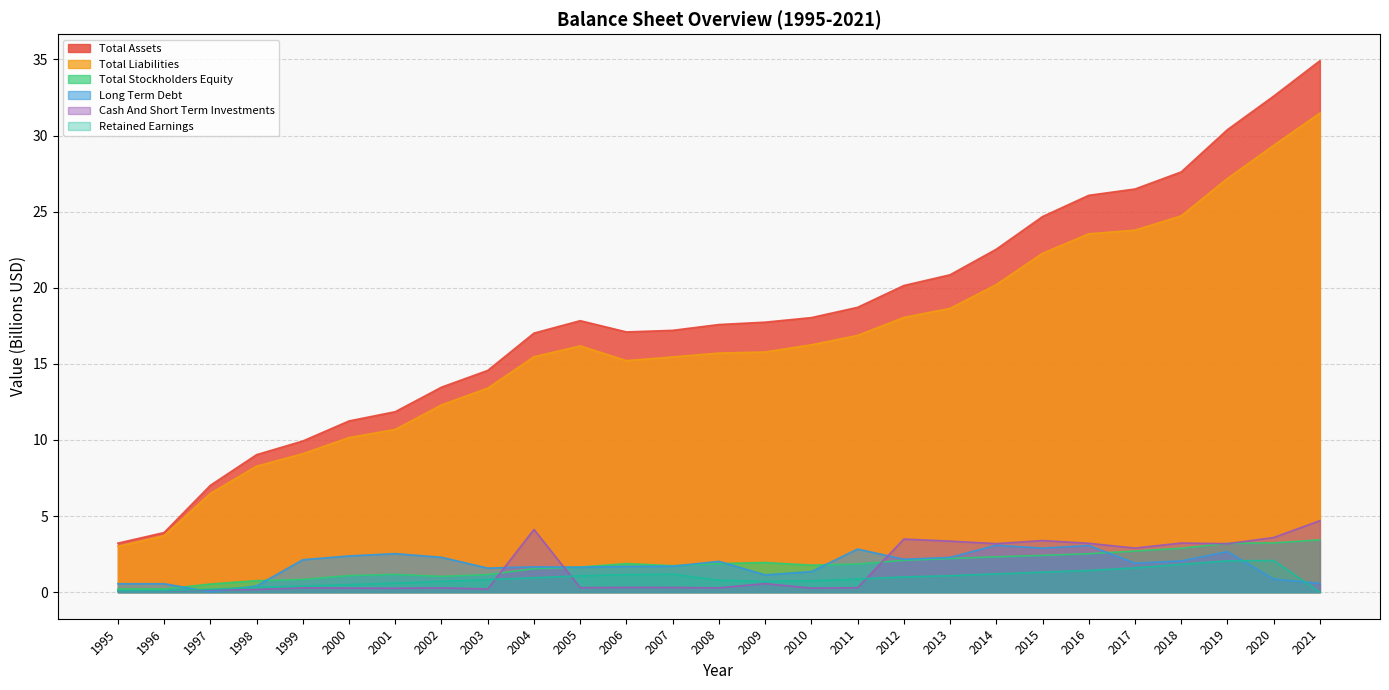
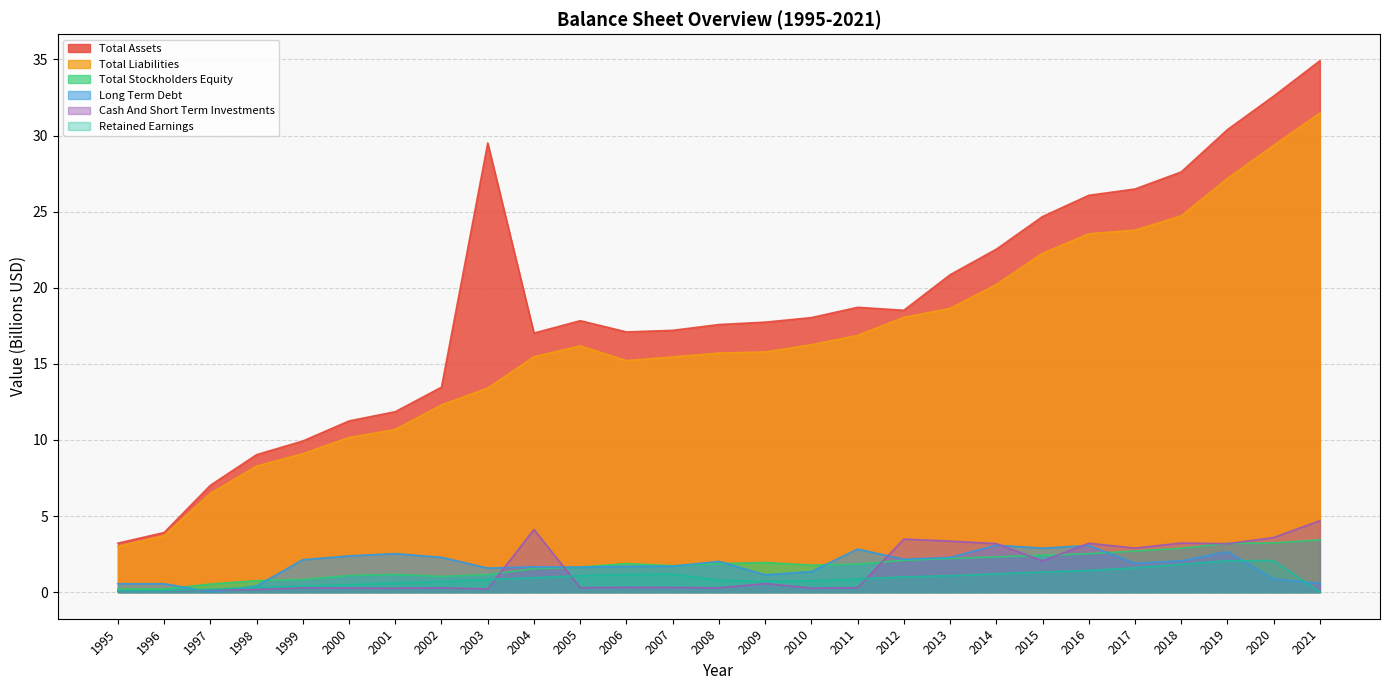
  {
    "Total Assets": {
      "1995": 3.2,
      "1996": 3.9,
      "1997": 7.0,
      "1998": 9.0,
      "1999": 9.9,
      "2000": 11.2,
      "2001": 11.9,
      "2002": 13.5,
-     "2003": 14.6,
+     "2003": 29.5,
      "2004": 17.0,
      "2005": 17.8,
      "2006": 17.1,
      "2007": 17.2,
      "2008": 17.6,
      "2009": 17.7,
      "2010": 18.0,
      "2011": 18.7,
-     "2012": 20.1,
+     "2012": 18.5,
      "2013": 20.9,
      "2014": 22.5,
      "2015": 24.7,
      "2016": 26.1,
      "2017": 26.5,
      "2018": 27.6,
      "2019": 30.4,
      "2020": 32.6,
      "2021": 34.9
    },
    "Total Liabilities": {
      "1995": 3.0,
      "1996": 3.7,
      "1997": 6.5,
      "1998": 8.3,
      "1999": 9.1,
      "2000": 10.2,
      "2001": 10.7,
      "2002": 12.3,
      "2003": 13.4,
      "2004": 15.5,
      "2005": 16.2,
      "2006": 15.2,
      "2007": 15.5,
      "2008": 15.7,
      "2009": 15.8,
      "2010": 16.3,
      "2011": 16.9,
      "2012": 18.1,
      "2013": 18.6,
      "2014": 20.2,
      "2015": 22.3,
      "2016": 23.5,
      "2017": 23.8,
      "2018": 24.7,
      "2019": 27.2,
      "2020": 29.4,
      "2021": 31.5
    },
    "Long Term Debt": {
      "1995": 0.6,
      "1996": 0.6,
      "1999": 2.1,
      "2000": 2.4,
      "2001": 2.5,
      "2002": 2.3,
      "2003": 1.6,
      "2006": 1.7,
      "2009": 1.1,
      "2010": 1.4,
      "2011": 2.8,
      "2015": 2.9,
      "2017": 1.9,
      "2018": 2.1,
      "2019": 2.7,
      "2020": 0.9,
      "2021": 0.6
    },
    "Cash And Short Term Investments": {
      "2000": 0.3,
      "2001": 0.3,
      "2002": 0.3,
      "2003": 0.2,
      "2004": 4.1,
      "2005": 0.3,
      "2006": 0.3,
      "2007": 0.3,
      "2008": 0.3,
      "2010": 0.3,
      "2011": 0.3,
      "2012": 3.5,
      "2013": 3.4,
-     "2015": 3.4,
+     "2015": 2.1,
      "2017": 2.9,
      "2018": 3.2,
      "2020": 3.6,
      "2021": 4.7
    }
  }
